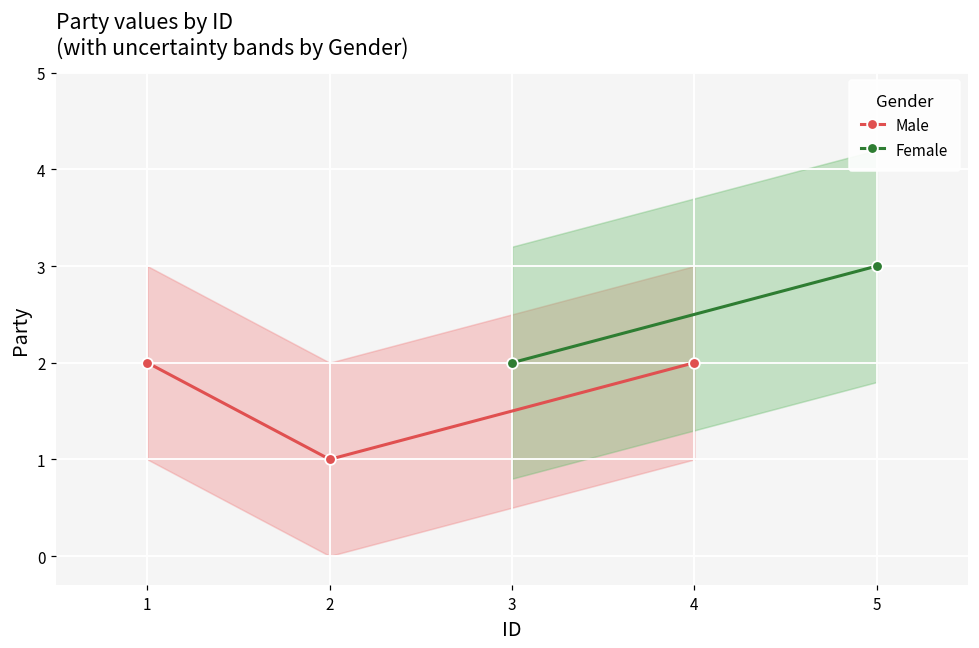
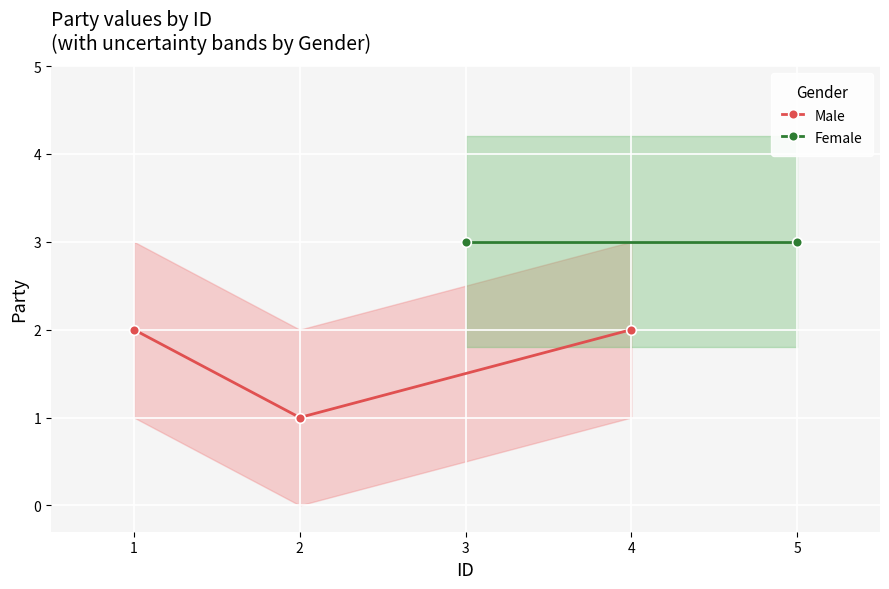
  {
    "Male": {
      "1": 2,
      "2": 1,
      "4": 2
    },
    "Female": {
-     "3": 2,
+     "3": 3,
      "5": 3
    }
  }
